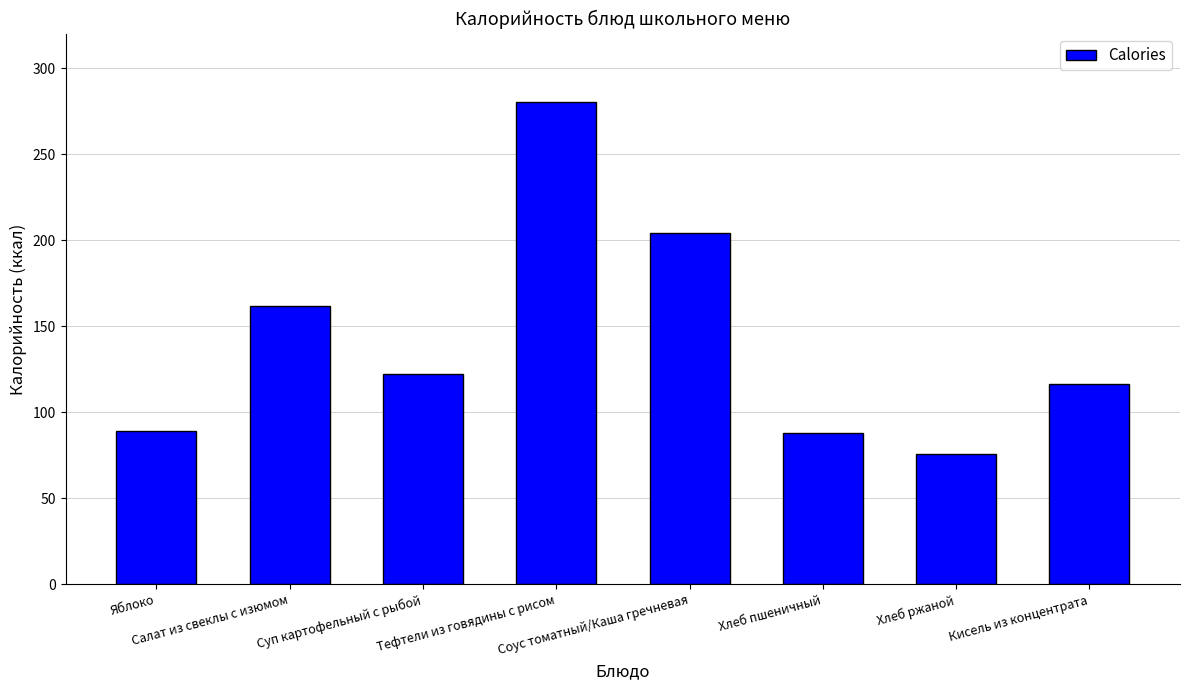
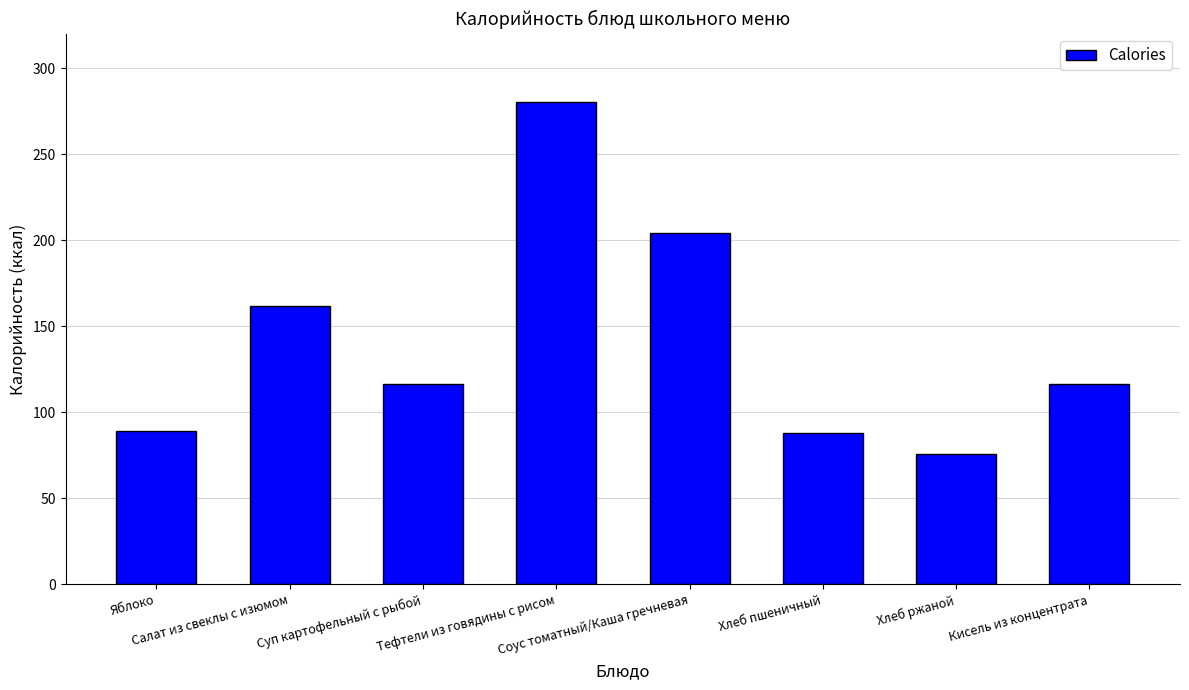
  {
    "Яблоко": 89,
    "Салат из свеклы с изюмом": 161,
-   "Суп картофельный с рыбой": 122,
+   "Суп картофельный с рыбой": 116,
    "Тефтели из говядины с рисом": 280,
    "Соус томатный/Каша гречневая": 204,
    "Хлеб пшеничный": 88,
    "Хлеб ржаной": 76,
    "Кисель из концентрата": 116
  }
